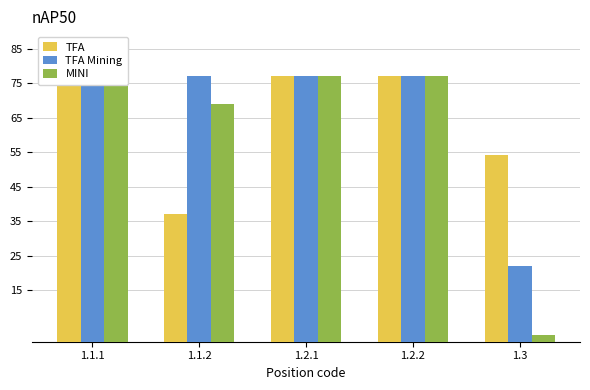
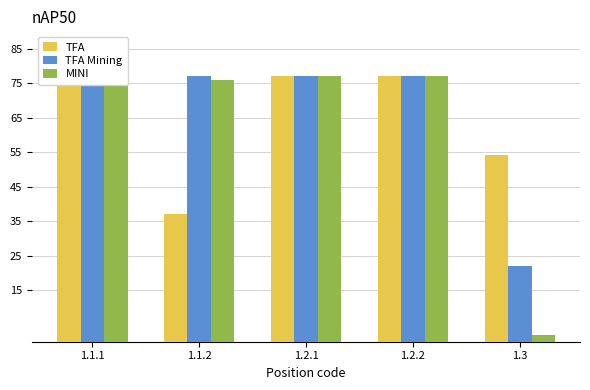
  {
    "TFA": {
      "1.1.2": 37,
      "1.2.1": 77,
      "1.2.2": 77,
      "1.3": 54
    },
    "TFA Mining": {
      "1.1.2": 77,
      "1.2.1": 77,
      "1.2.2": 77,
      "1.3": 22
    },
    "MINI": {
-     "1.1.2": 69,
+     "1.1.2": 76,
      "1.2.1": 77,
      "1.2.2": 77,
      "1.3": 2
    }
  }
